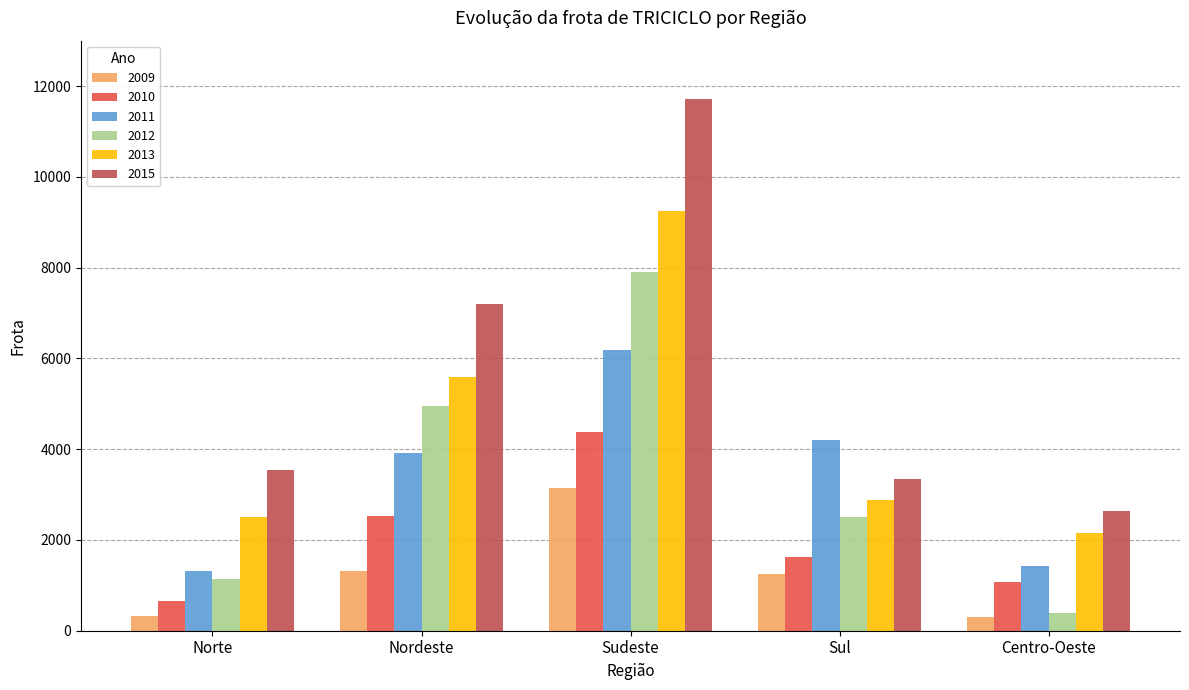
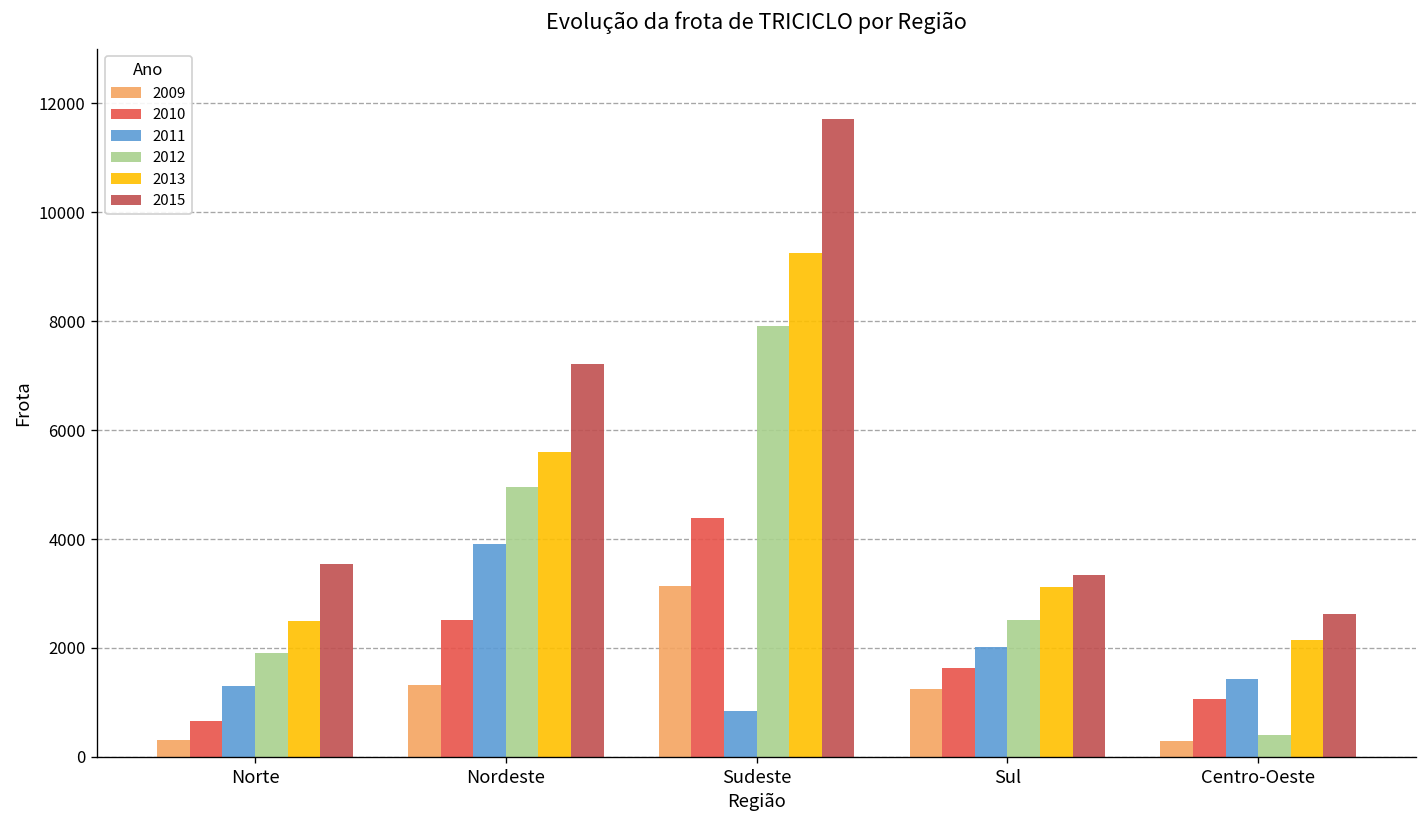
  {
    "2009": {
      "Norte": 300,
      "Nordeste": 1300,
      "Sudeste": 3100,
      "Sul": 1200,
      "Centro-Oeste": 300
    },
    "2011": {
      "Norte": 1300,
      "Nordeste": 3900,
-     "Sudeste": 6200,
-     "Sul": 4200,
+     "Sudeste": 800,
+     "Sul": 2000,
      "Centro-Oeste": 1400
    },
    "2012": {
-     "Norte": 1100,
+     "Norte": 1900,
      "Nordeste": 5000,
      "Sudeste": 7900,
      "Sul": 2500,
      "Centro-Oeste": 400
    },
    "2013": {
      "Norte": 2500,
      "Nordeste": 5600,
      "Sudeste": 9200,
-     "Sul": 2900,
+     "Sul": 3100,
      "Centro-Oeste": 2100
    }
  }
